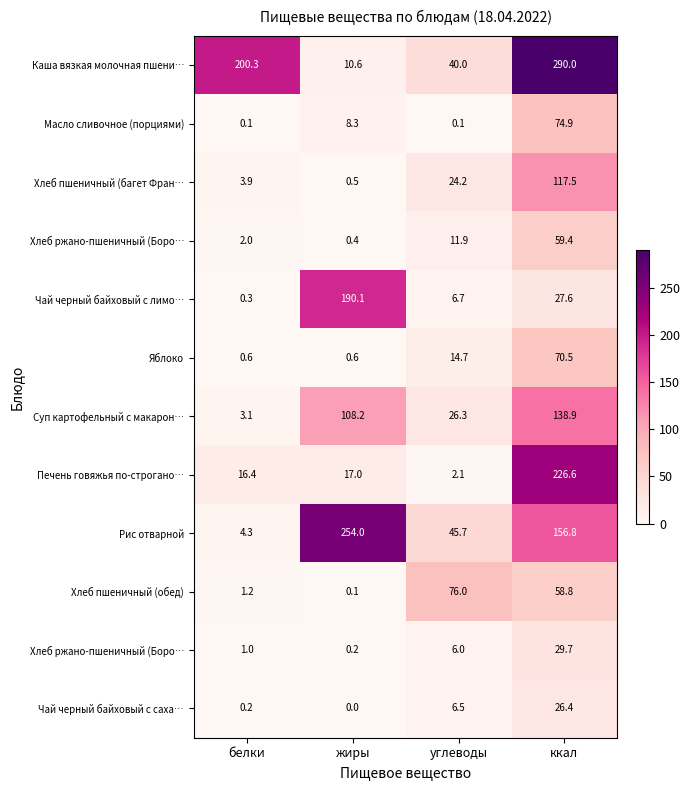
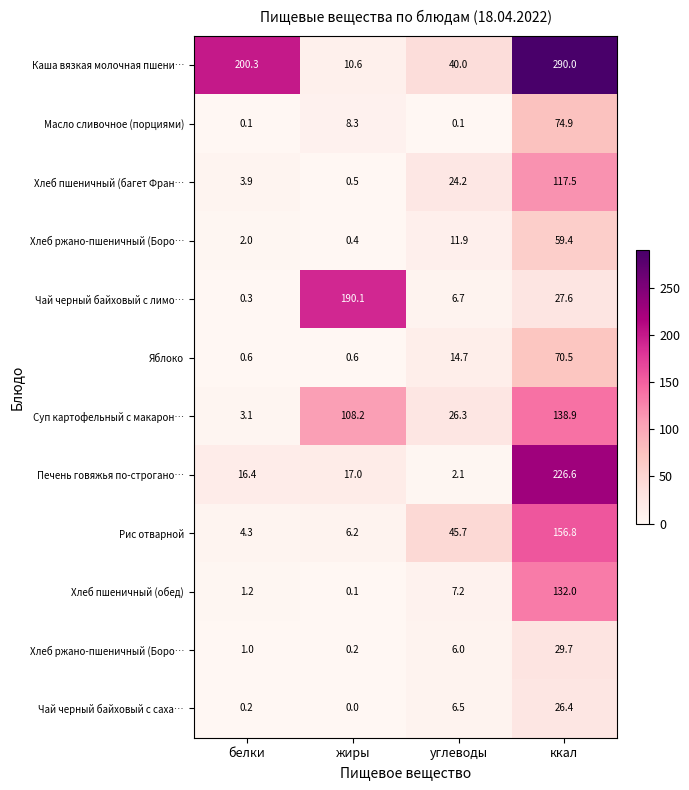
  {
    "Каша вязкая молочная пшени…": {
      "белки": 200.3,
      "жиры": 10.6,
      "углеводы": 40.0,
      "ккал": 290.0
    },
    "Масло сливочное (порциями)": {
      "белки": 0.1,
      "жиры": 8.3,
      "углеводы": 0.1,
      "ккал": 74.9
    },
    "Хлеб пшеничный (багет Фран…": {
      "белки": 3.9,
      "жиры": 0.5,
      "углеводы": 24.2,
      "ккал": 117.5
    },
    "Чай черный байховый с лимо…": {
      "белки": 0.3,
      "жиры": 190.1,
      "углеводы": 6.7,
      "ккал": 27.6
    },
    "Яблоко": {
      "белки": 0.6,
      "жиры": 0.6,
      "углеводы": 14.7,
      "ккал": 70.5
    },
    "Суп картофельный с макарон…": {
      "белки": 3.1,
      "жиры": 108.2,
      "углеводы": 26.3,
      "ккал": 138.9
    },
    "Печень говяжья по-строгано…": {
      "белки": 16.4,
      "жиры": 17.0,
      "углеводы": 2.1,
      "ккал": 226.6
    },
    "Рис отварной": {
      "белки": 4.3,
-     "жиры": 254.0,
+     "жиры": 6.2,
      "углеводы": 45.7,
      "ккал": 156.8
    },
    "Хлеб пшеничный (обед)": {
      "белки": 1.2,
      "жиры": 0.1,
-     "углеводы": 76.0,
-     "ккал": 58.8
+     "углеводы": 7.2,
+     "ккал": 132.0
    },
    "Чай черный байховый с саха…": {
      "белки": 0.2,
      "жиры": 0.0,
      "углеводы": 6.5,
      "ккал": 26.4
    }
  }
